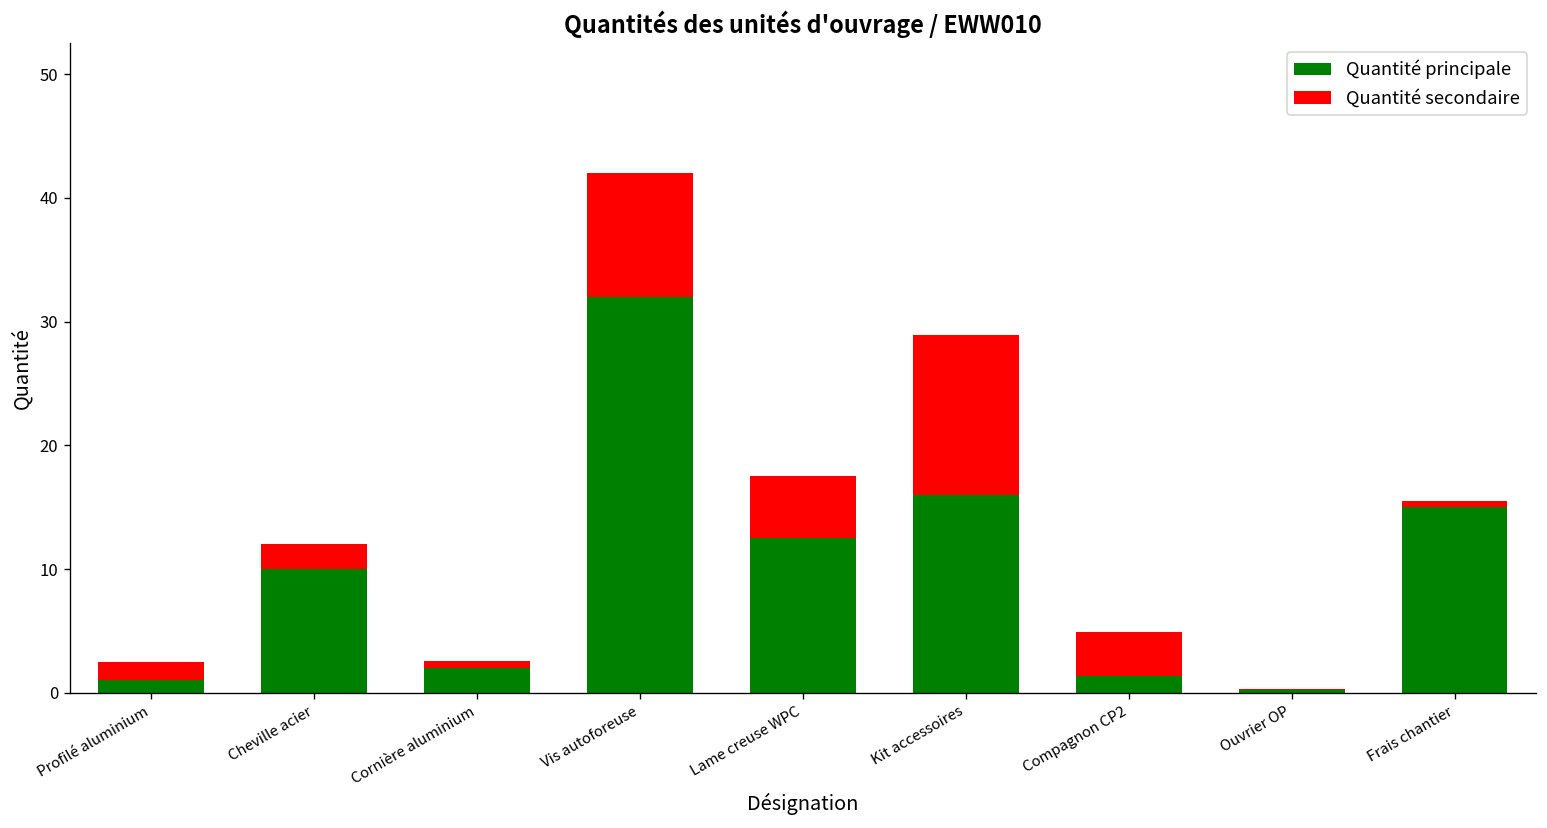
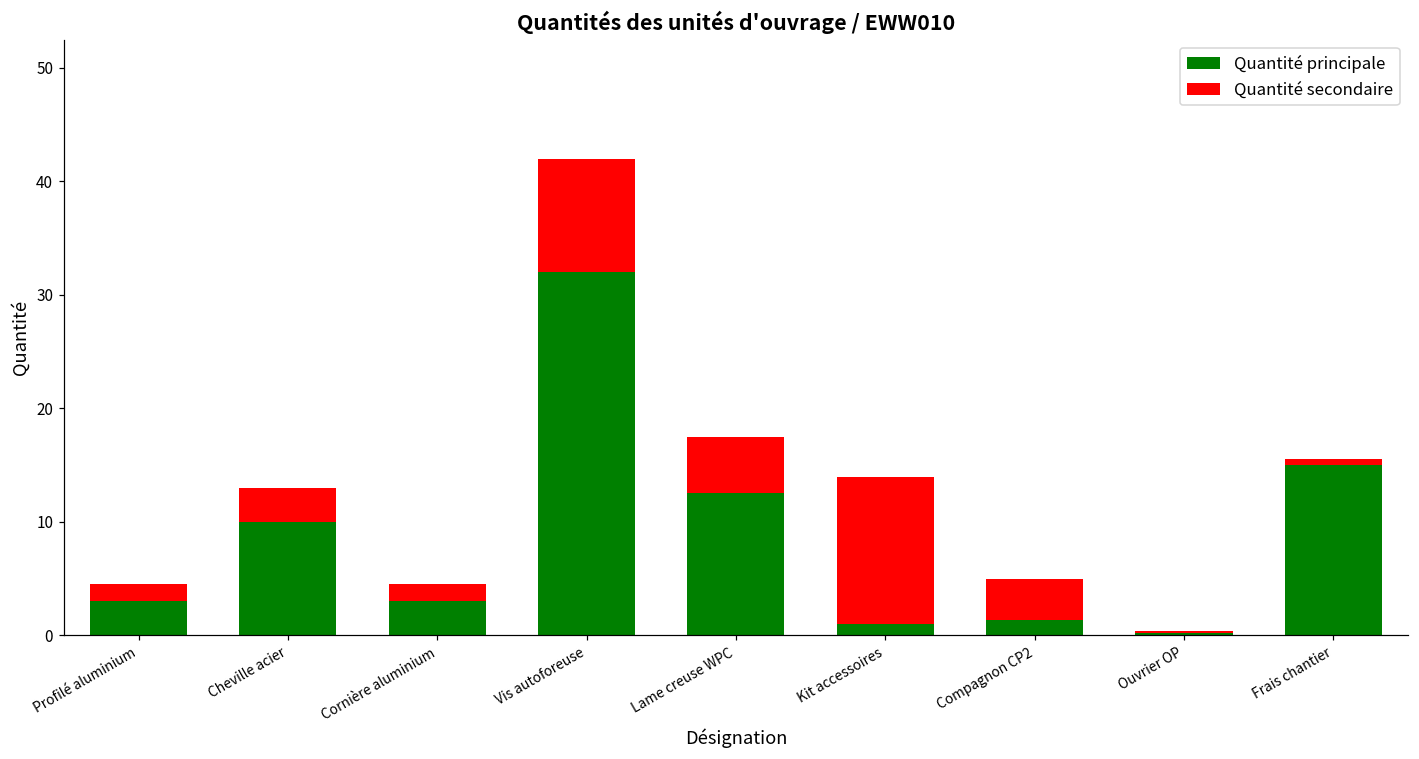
  {
    "Quantité principale": {
-     "Profilé aluminium": 1,
+     "Profilé aluminium": 3,
      "Cheville acier": 10,
-     "Cornière aluminium": 2,
+     "Cornière aluminium": 3,
      "Vis autoforeuse": 32,
      "Lame creuse WPC": 12.5,
-     "Kit accessoires": 16,
+     "Kit accessoires": 1,
      "Compagnon CP2": 1.4,
      "Frais chantier": 15
    },
    "Quantité secondaire": {
      "Profilé aluminium": 1.5,
-     "Cheville acier": 2,
-     "Cornière aluminium": 0.6,
+     "Cheville acier": 3,
+     "Cornière aluminium": 1.5,
      "Vis autoforeuse": 10.0,
      "Lame creuse WPC": 5.0,
      "Kit accessoires": 12.9,
      "Compagnon CP2": 3.6,
      "Frais chantier": 0.5
    }
  }
